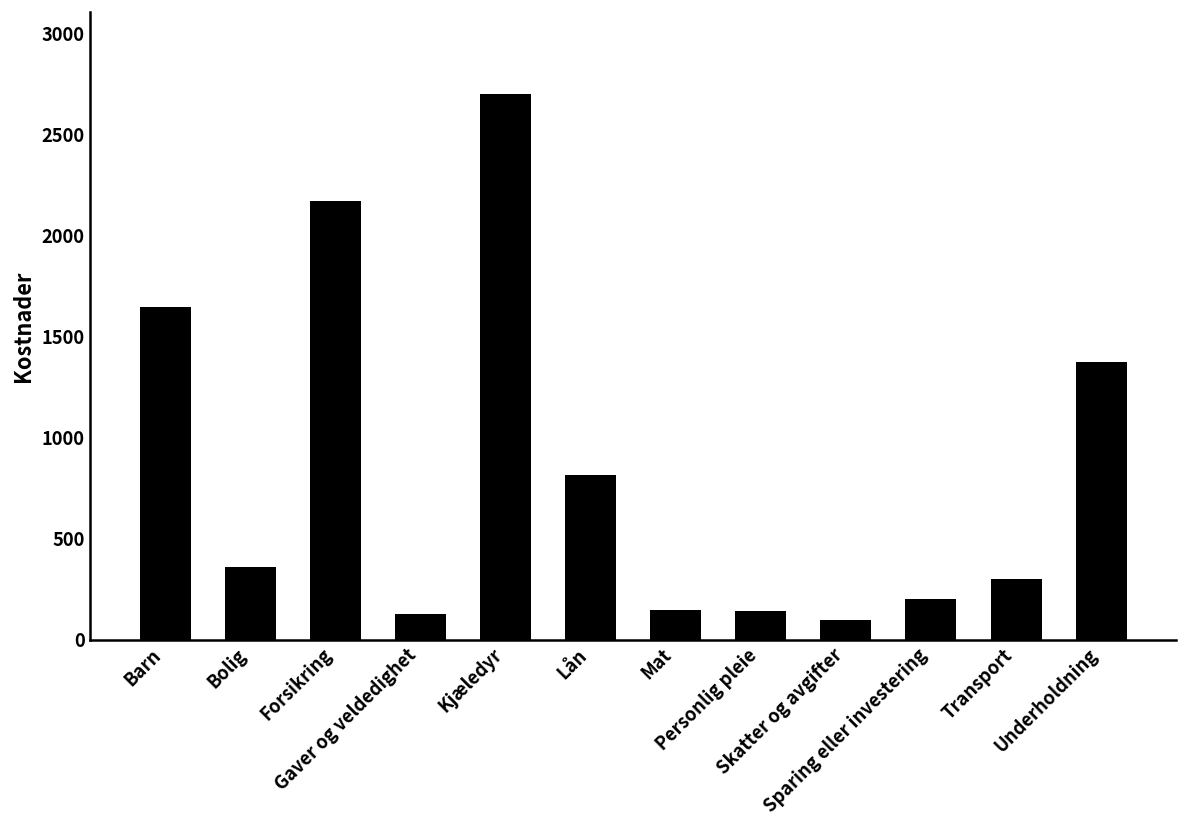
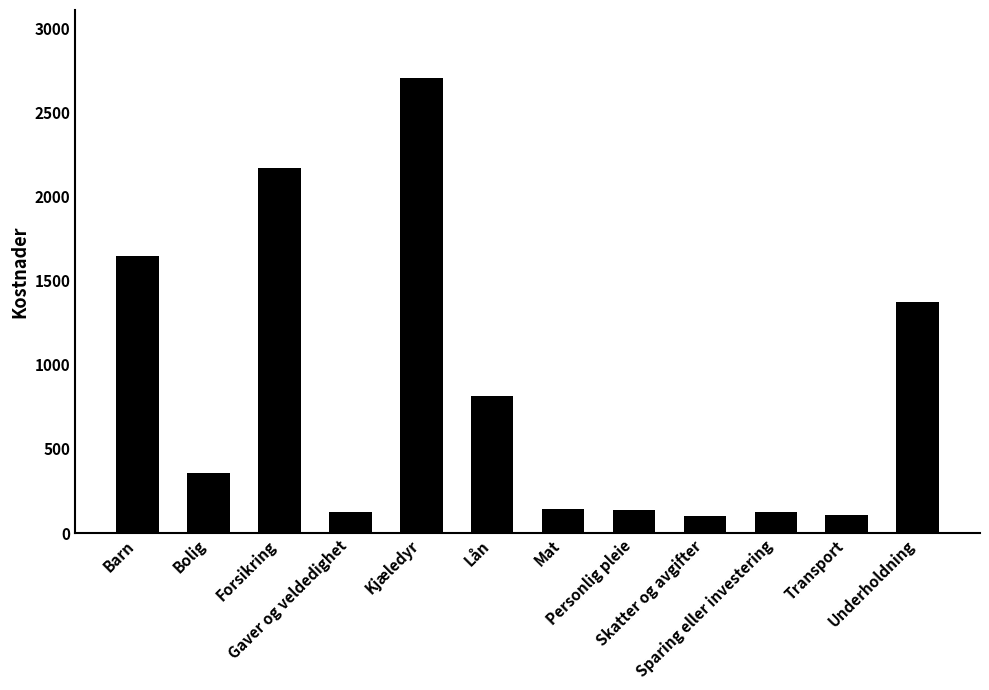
  {
    "Barn": 1650,
    "Bolig": 360,
    "Forsikring": 2170,
    "Gaver og veldedighet": 130,
    "Kjæledyr": 2700,
    "Lån": 820,
    "Mat": 150,
    "Personlig pleie": 140,
    "Skatter og avgifter": 100,
-   "Sparing eller investering": 200,
-   "Transport": 300,
+   "Sparing eller investering": 130,
+   "Transport": 110,
    "Underholdning": 1380
  }
